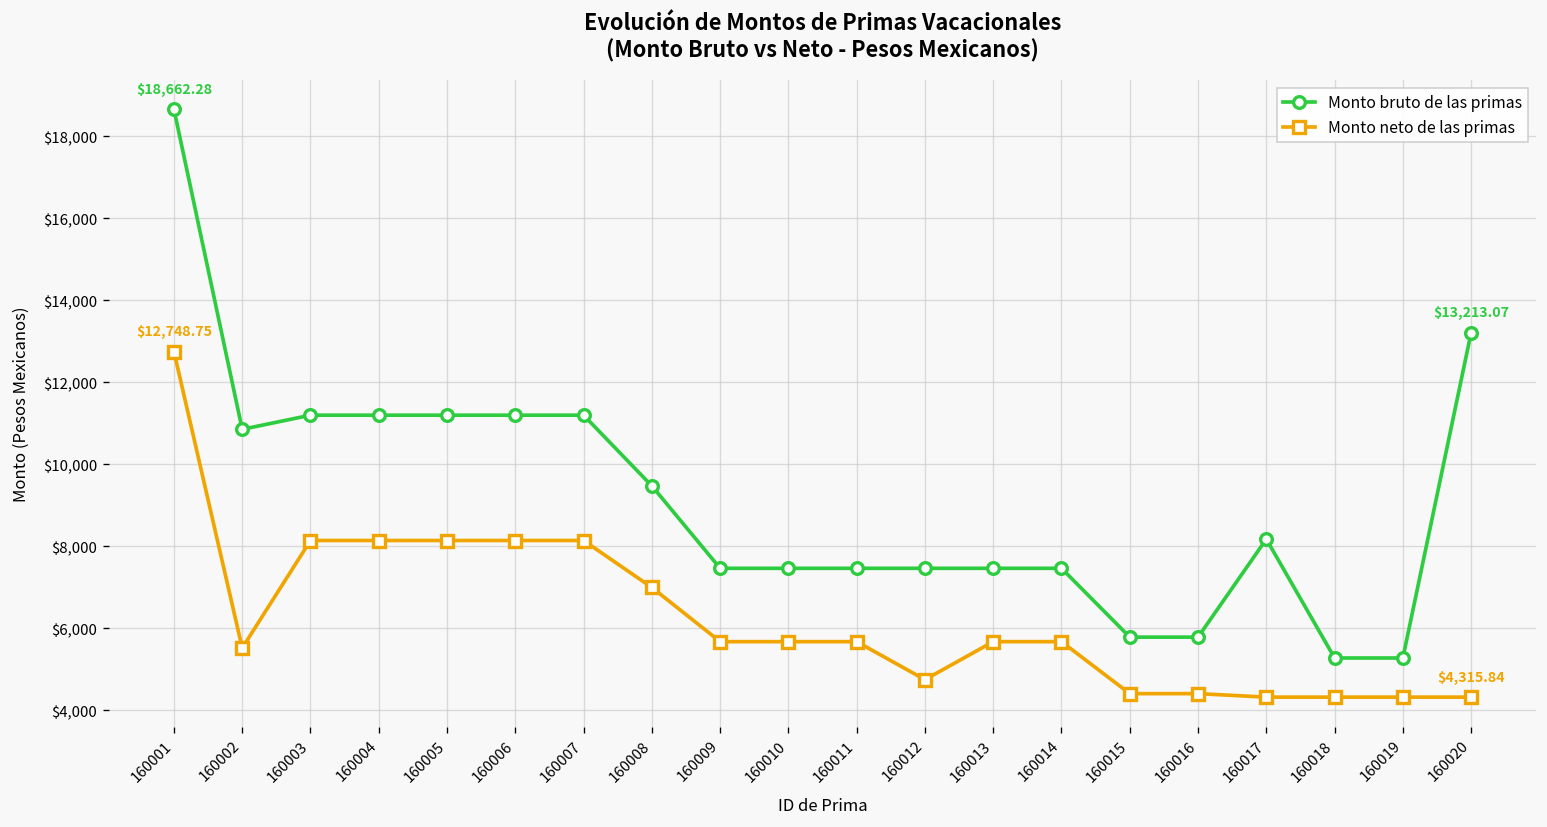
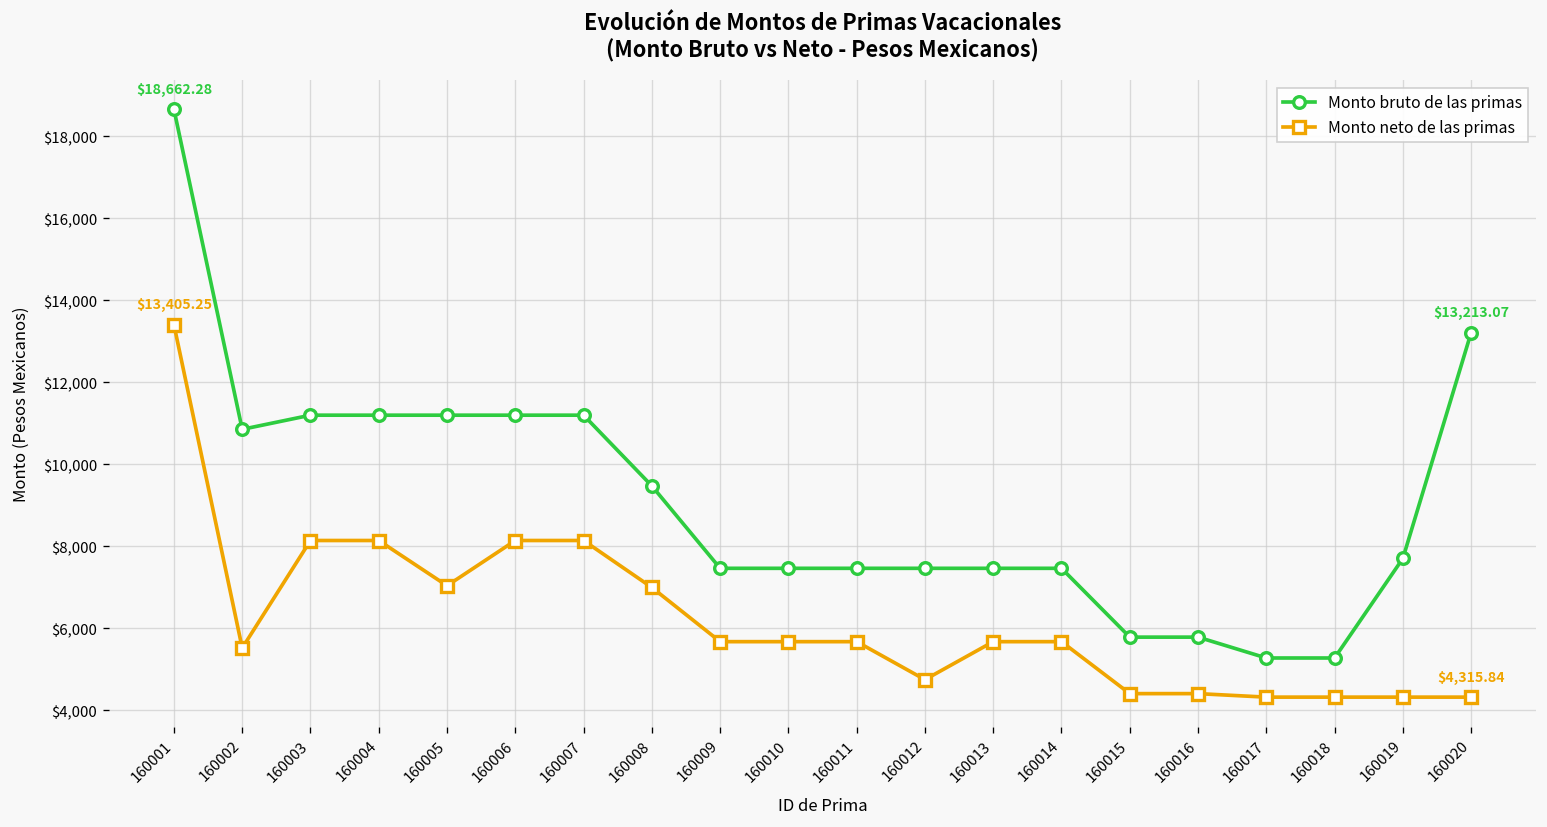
  {
    "Monto bruto de las primas": {
      "160002": "$10,900",
      "160003": "$11,200",
      "160004": "$11,200",
      "160005": "$11,200",
      "160006": "$11,200",
      "160007": "$11,200",
      "160008": "$9,500",
      "160009": "$7,500",
      "160010": "$7,500",
      "160011": "$7,500",
      "160012": "$7,500",
      "160013": "$7,500",
      "160014": "$7,500",
      "160015": "$5,800",
      "160016": "$5,800",
-     "160017": "$8,200",
+     "160017": "$5,300",
      "160018": "$5,300",
-     "160019": "$5,300"
+     "160019": "$7,700"
    },
    "Monto neto de las primas": {
-     "160001": "$12,748.75",
-     "160005": "$8,100",
+     "160001": "$13,405.25",
+     "160005": "$7,000",
      "160020": "$4,315.84"
    }
  }
